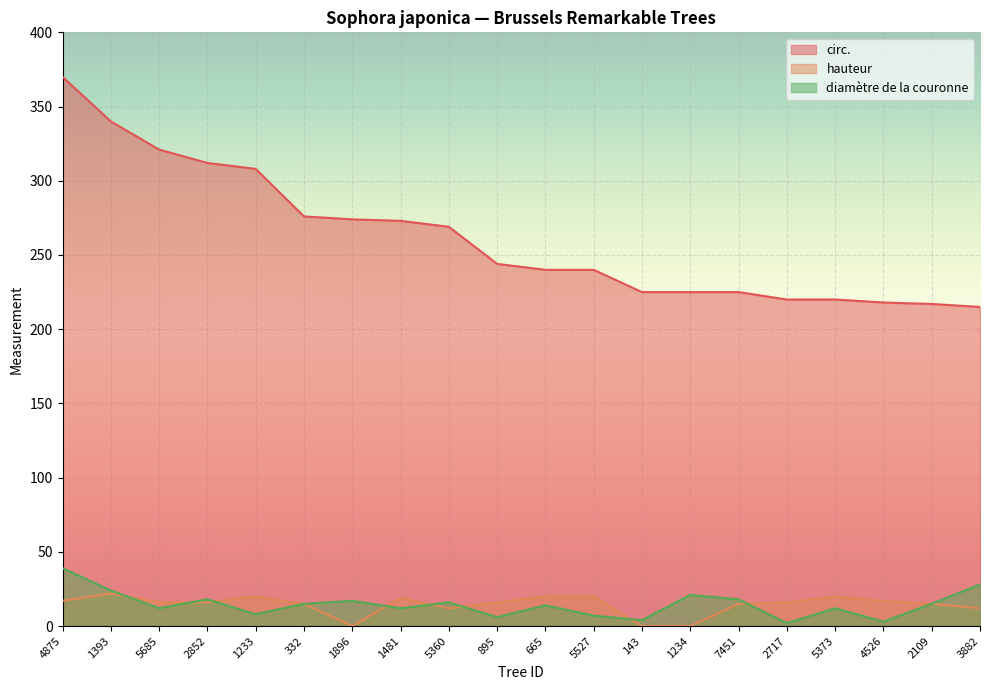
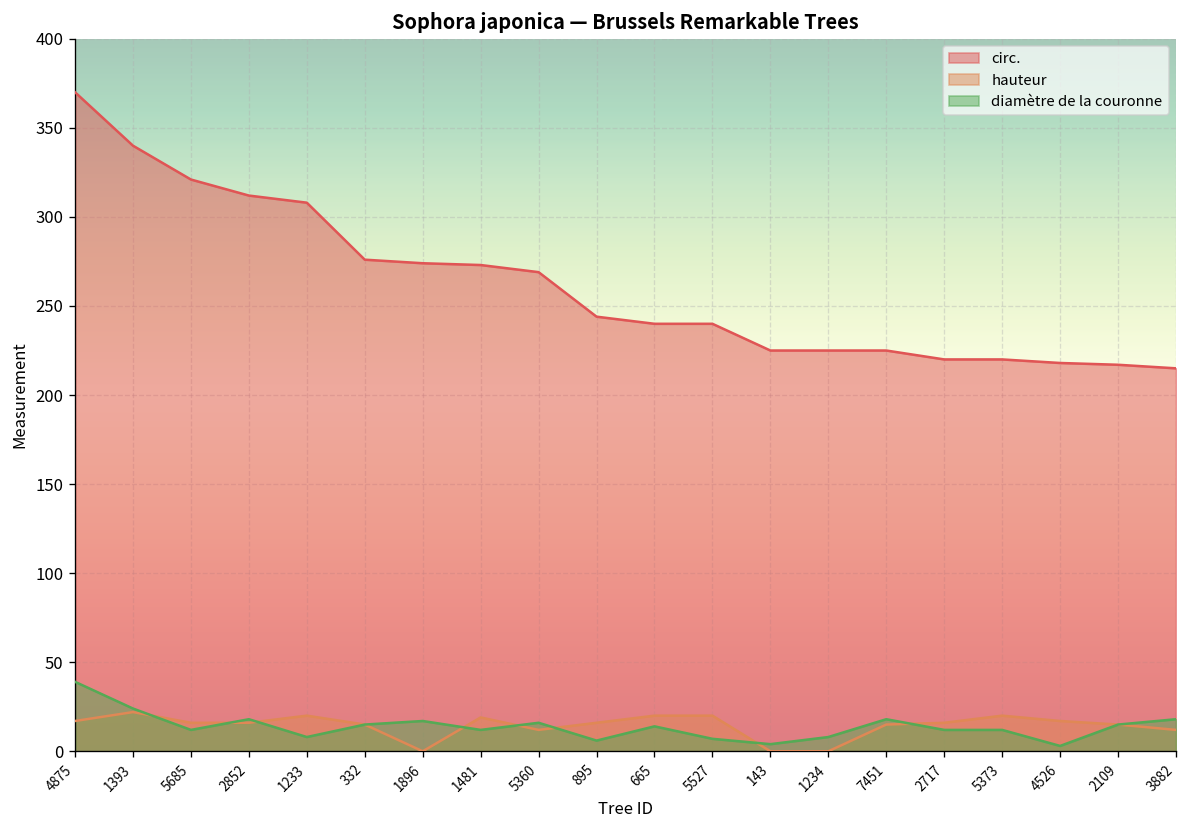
  {
    "diamètre de la couronne": {
      "4875": 39,
      "1393": 24,
      "5685": 12,
      "2852": 18,
      "1233": 8,
      "1896": 17,
      "1481": 12,
      "5360": 16,
      "895": 6,
      "665": 14,
      "5527": 7,
      "143": 4,
-     "1234": 21,
+     "1234": 8,
      "7451": 18,
-     "2717": 2,
+     "2717": 12,
      "5373": 12,
      "4526": 3,
-     "3882": 28
+     "3882": 18
    }
  }
